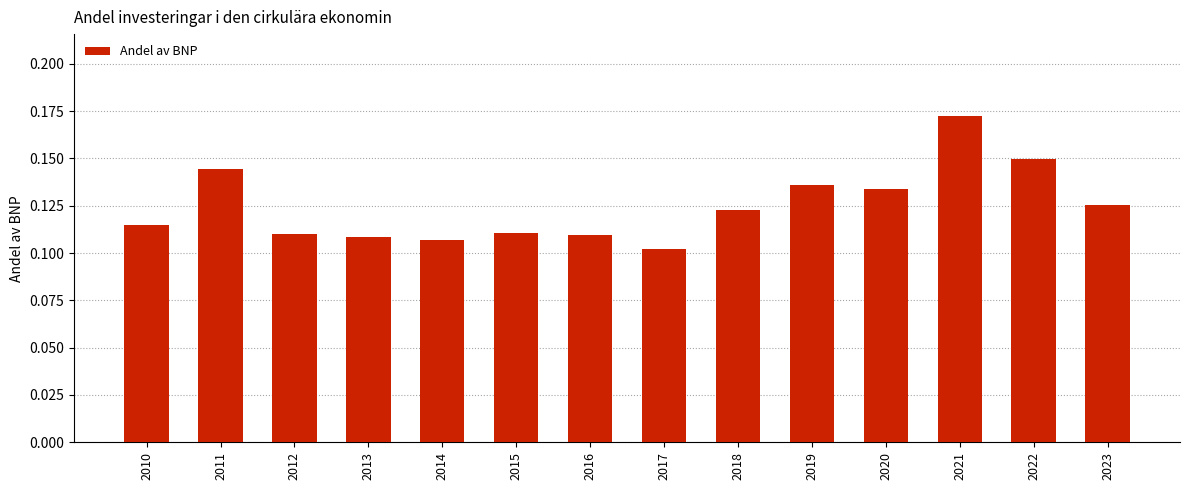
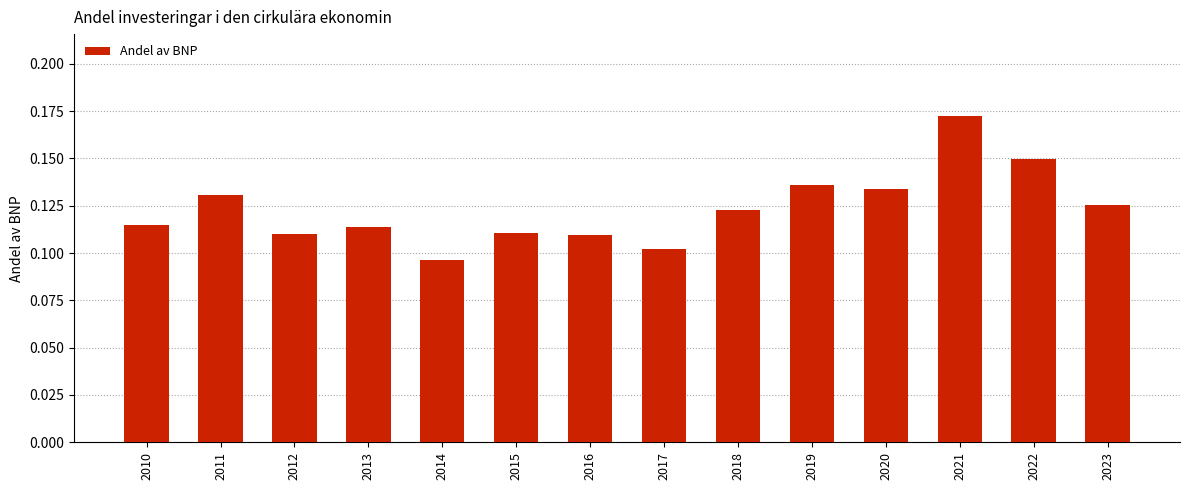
  {
    "2010": 0.115,
-   "2011": 0.144,
+   "2011": 0.131,
    "2012": 0.110,
-   "2013": 0.109,
-   "2014": 0.107,
+   "2013": 0.114,
+   "2014": 0.096,
    "2015": 0.111,
    "2016": 0.109,
    "2017": 0.102,
    "2018": 0.123,
    "2019": 0.136,
    "2020": 0.134,
    "2021": 0.173,
    "2022": 0.150,
    "2023": 0.126
  }
